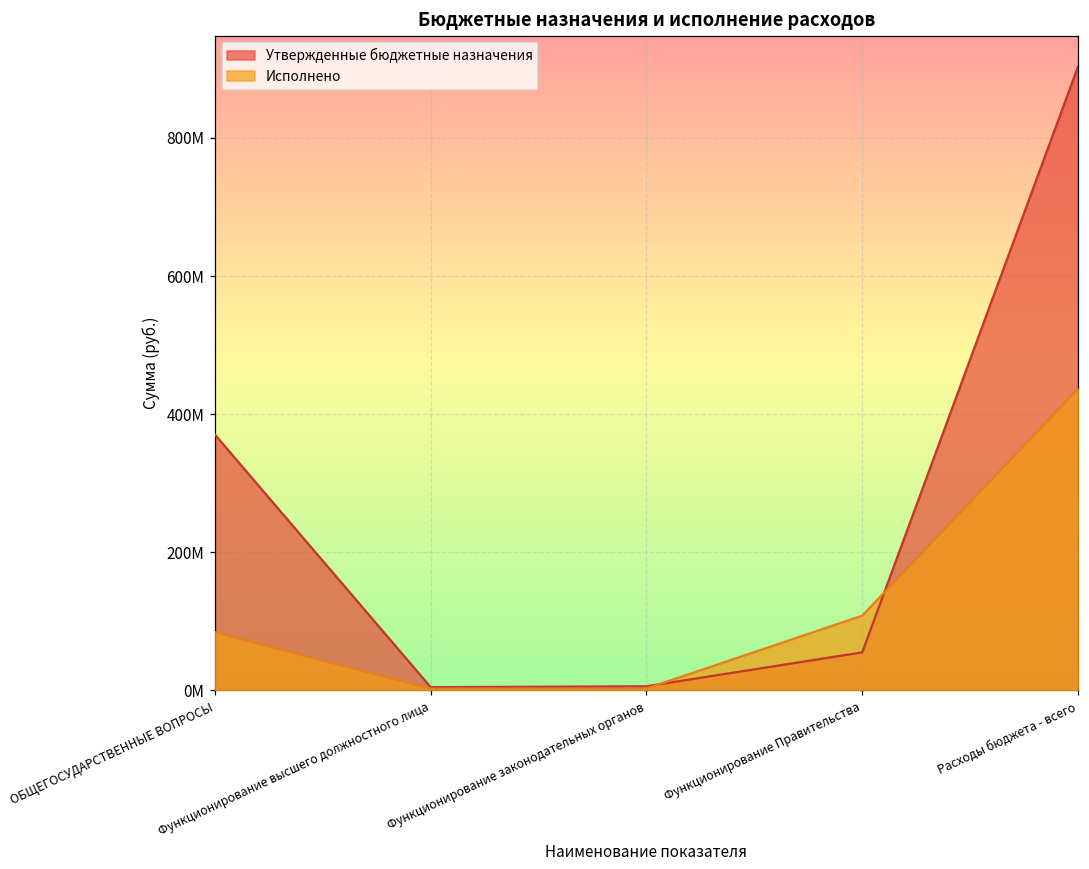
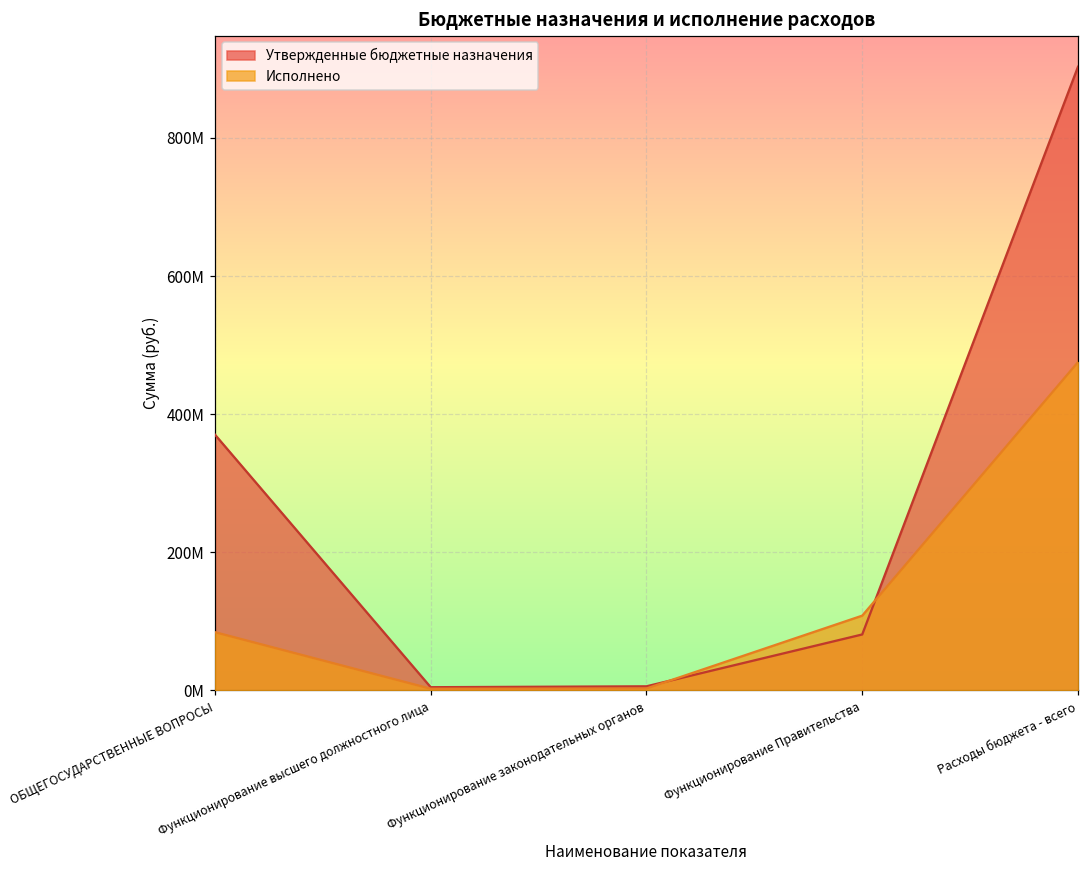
  {
    "Утвержденные бюджетные назначения": {
      "ОБЩЕГОСУДАРСТВЕННЫЕ ВОПРОСЫ": 370000000,
-     "Функционирование Правительства": 60000000,
+     "Функционирование Правительства": 80000000,
      "Расходы бюджета - всего": 900000000
    },
    "Исполнено": {
      "ОБЩЕГОСУДАРСТВЕННЫЕ ВОПРОСЫ": 80000000,
      "Функционирование Правительства": 110000000,
-     "Расходы бюджета - всего": 440000000
+     "Расходы бюджета - всего": 480000000
    }
  }
